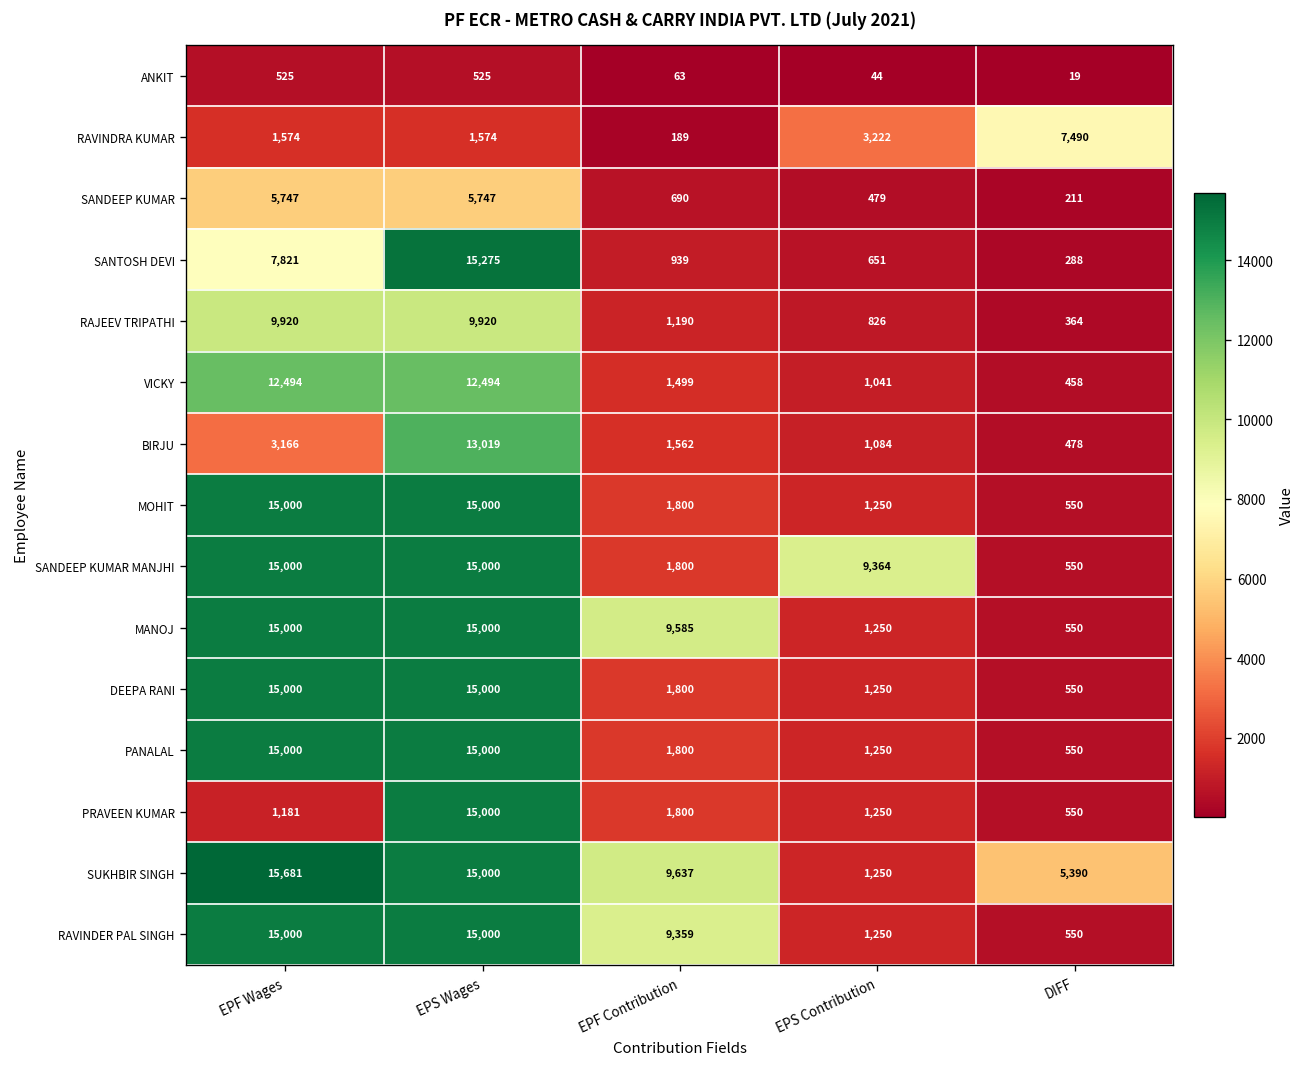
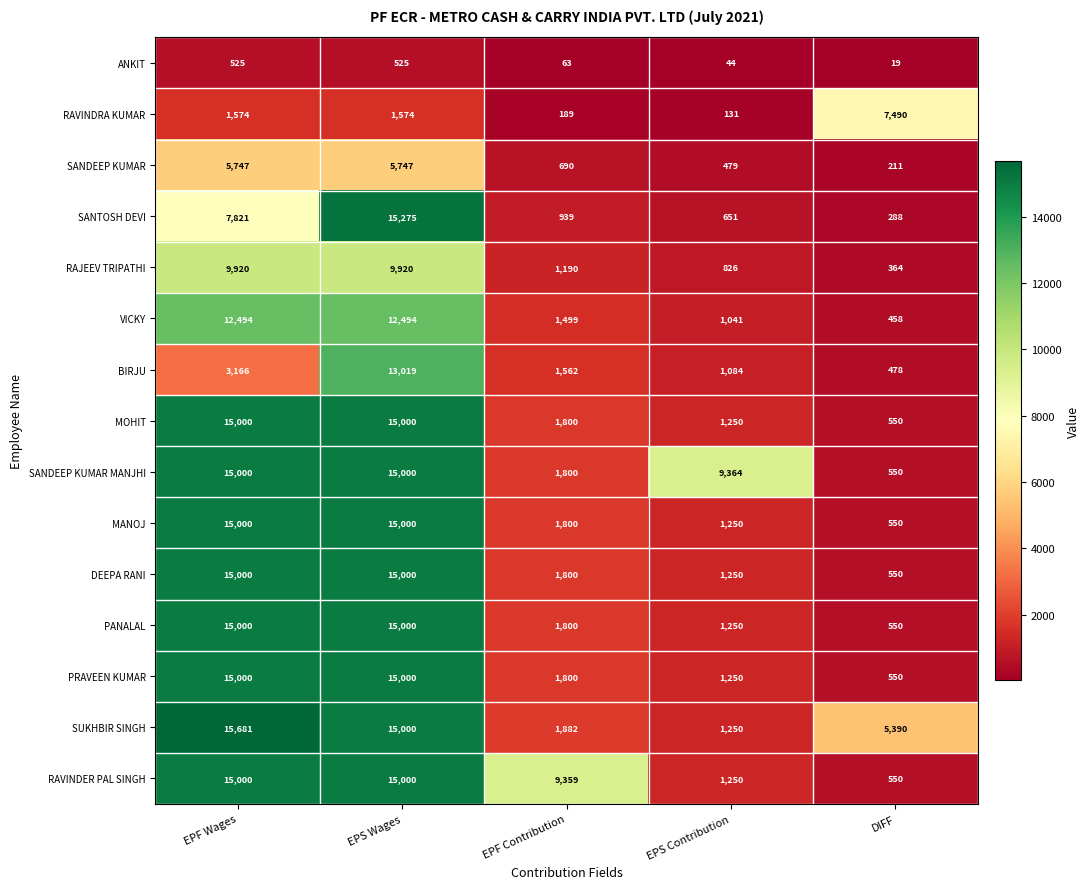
  {
    "ANKIT": {
      "EPF Wages": "525",
      "EPS Wages": "525",
      "EPF Contribution": "63",
      "EPS Contribution": "44",
      "DIFF": "19"
    },
    "RAVINDRA KUMAR": {
      "EPF Wages": "1,574",
      "EPS Wages": "1,574",
      "EPF Contribution": "189",
-     "EPS Contribution": "3,222",
+     "EPS Contribution": "131",
      "DIFF": "7,490"
    },
    "SANDEEP KUMAR": {
      "EPF Wages": "5,747",
      "EPS Wages": "5,747",
      "EPF Contribution": "690",
      "EPS Contribution": "479",
      "DIFF": "211"
    },
    "SANTOSH DEVI": {
      "EPF Wages": "7,821",
      "EPS Wages": "15,275",
      "EPF Contribution": "939",
      "EPS Contribution": "651",
      "DIFF": "288"
    },
    "RAJEEV TRIPATHI": {
      "EPF Wages": "9,920",
      "EPS Wages": "9,920",
      "EPF Contribution": "1,190",
      "EPS Contribution": "826",
      "DIFF": "364"
    },
    "VICKY": {
      "EPF Wages": "12,494",
      "EPS Wages": "12,494",
      "EPF Contribution": "1,499",
      "EPS Contribution": "1,041",
      "DIFF": "458"
    },
    "BIRJU": {
      "EPF Wages": "3,166",
      "EPS Wages": "13,019",
      "EPF Contribution": "1,562",
      "EPS Contribution": "1,084",
      "DIFF": "478"
    },
    "MOHIT": {
      "EPF Wages": "15,000",
      "EPS Wages": "15,000",
      "EPF Contribution": "1,800",
      "EPS Contribution": "1,250",
      "DIFF": "550"
    },
    "SANDEEP KUMAR MANJHI": {
      "EPF Wages": "15,000",
      "EPS Wages": "15,000",
      "EPF Contribution": "1,800",
      "EPS Contribution": "9,364",
      "DIFF": "550"
    },
    "MANOJ": {
      "EPF Wages": "15,000",
      "EPS Wages": "15,000",
-     "EPF Contribution": "9,585",
+     "EPF Contribution": "1,800",
      "EPS Contribution": "1,250",
      "DIFF": "550"
    },
    "DEEPA RANI": {
      "EPF Wages": "15,000",
      "EPS Wages": "15,000",
      "EPF Contribution": "1,800",
      "EPS Contribution": "1,250",
      "DIFF": "550"
    },
    "PANALAL": {
      "EPF Wages": "15,000",
      "EPS Wages": "15,000",
      "EPF Contribution": "1,800",
      "EPS Contribution": "1,250",
      "DIFF": "550"
    },
    "PRAVEEN KUMAR": {
-     "EPF Wages": "1,181",
+     "EPF Wages": "15,000",
      "EPS Wages": "15,000",
      "EPF Contribution": "1,800",
      "EPS Contribution": "1,250",
      "DIFF": "550"
    },
    "SUKHBIR SINGH": {
      "EPF Wages": "15,681",
      "EPS Wages": "15,000",
-     "EPF Contribution": "9,637",
+     "EPF Contribution": "1,882",
      "EPS Contribution": "1,250",
      "DIFF": "5,390"
    },
    "RAVINDER PAL SINGH": {
      "EPF Wages": "15,000",
      "EPS Wages": "15,000",
      "EPF Contribution": "9,359",
      "EPS Contribution": "1,250",
      "DIFF": "550"
    }
  }
